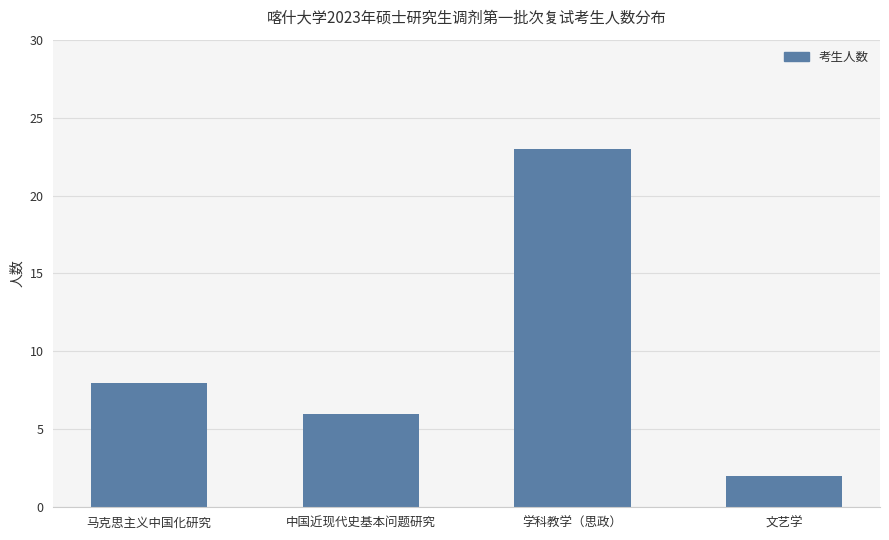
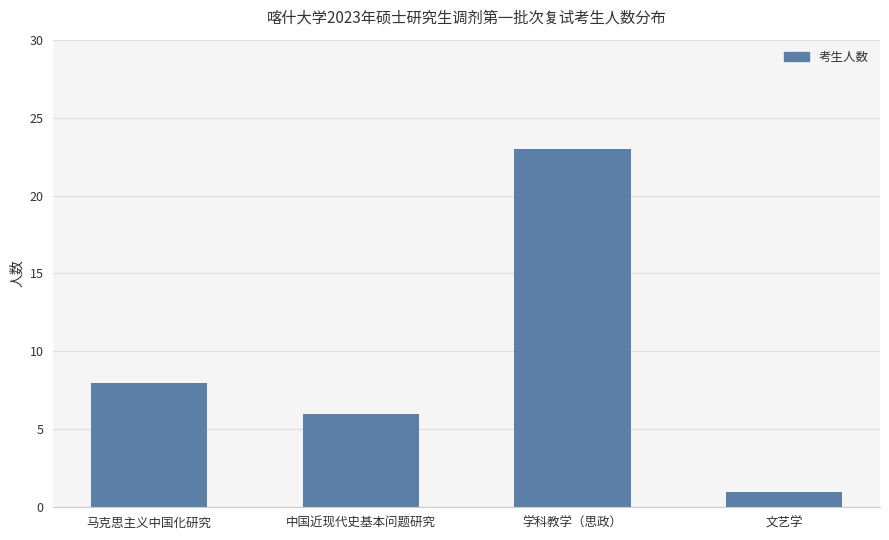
  {
    "马克思主义中国化研究": 8,
    "中国近现代史基本问题研究": 6,
    "学科教学（思政）": 23,
-   "文艺学": 2
+   "文艺学": 1
  }
